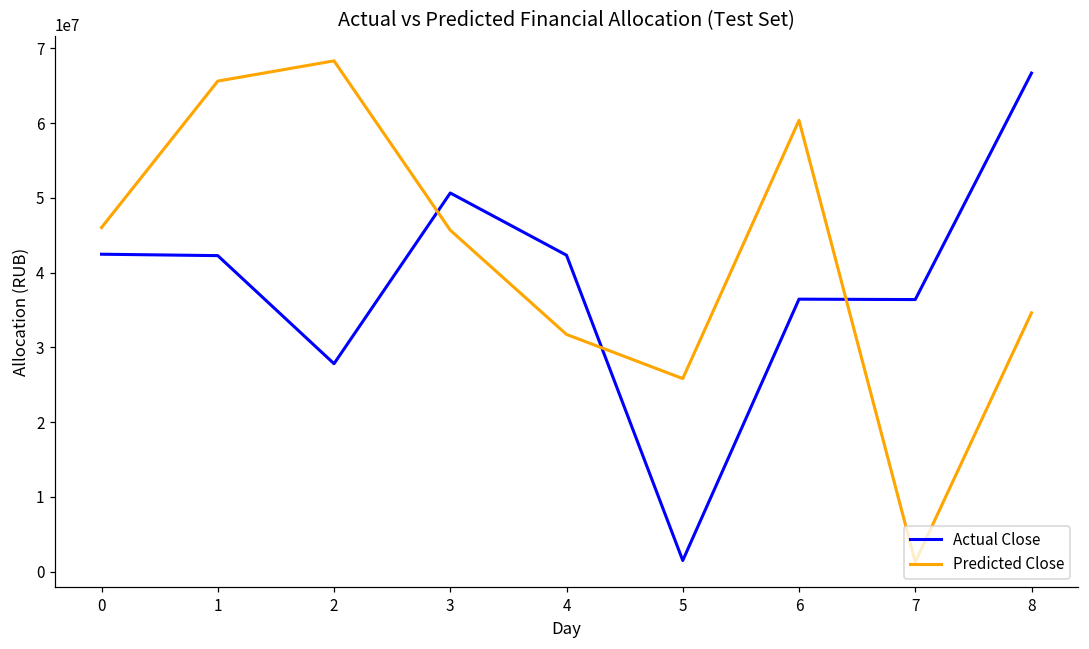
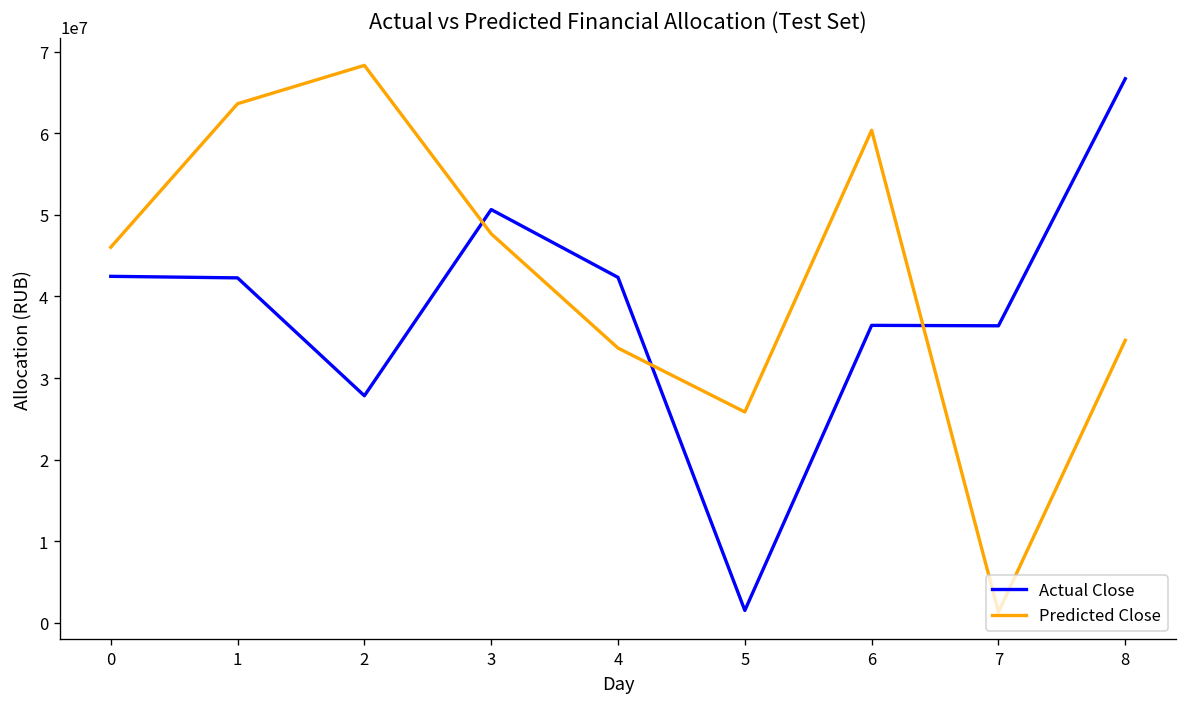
  {
    "Actual Close": {
      "0": 42000000,
      "1": 42000000,
      "2": 28000000,
      "3": 51000000,
      "4": 42000000,
      "5": 1000000,
      "6": 36000000,
      "7": 36000000,
      "8": 67000000
    },
    "Predicted Close": {
      "0": 46000000,
-     "1": 66000000,
+     "1": 64000000,
      "2": 68000000,
-     "3": 46000000,
-     "4": 32000000,
+     "3": 48000000,
+     "4": 34000000,
      "5": 26000000,
      "6": 60000000,
      "8": 35000000
    }
  }
